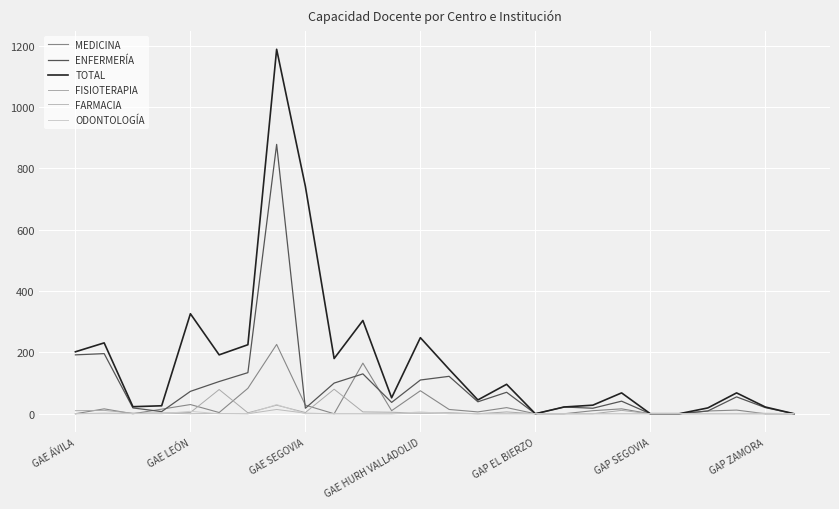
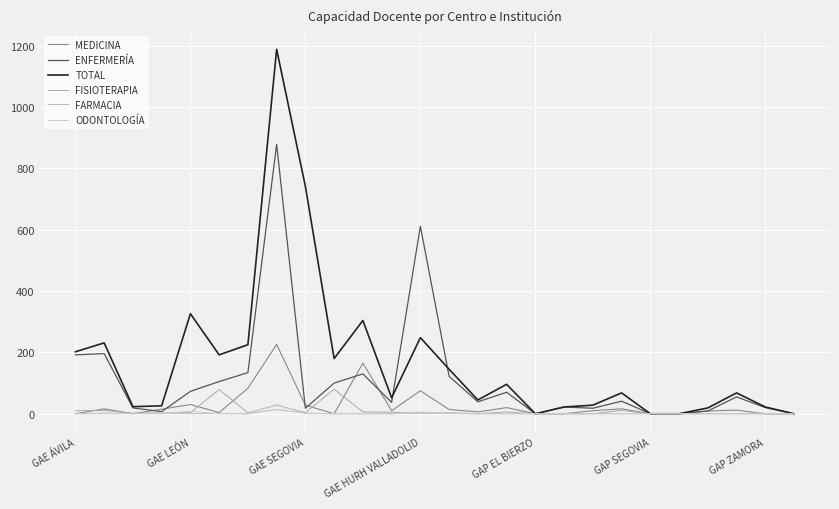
  {
    "ENFERMERÍA": {
      "GAE ÁVILA": 190,
      "GAE LEÓN": 70,
      "GAE SEGOVIA": 20,
-     "GAE HURH VALLADOLID": 110
+     "GAE HURH VALLADOLID": 610
    },
    "TOTAL": {
      "GAE ÁVILA": 200,
      "GAE LEÓN": 330,
      "GAE SEGOVIA": 740,
      "GAE HURH VALLADOLID": 250
    }
  }
